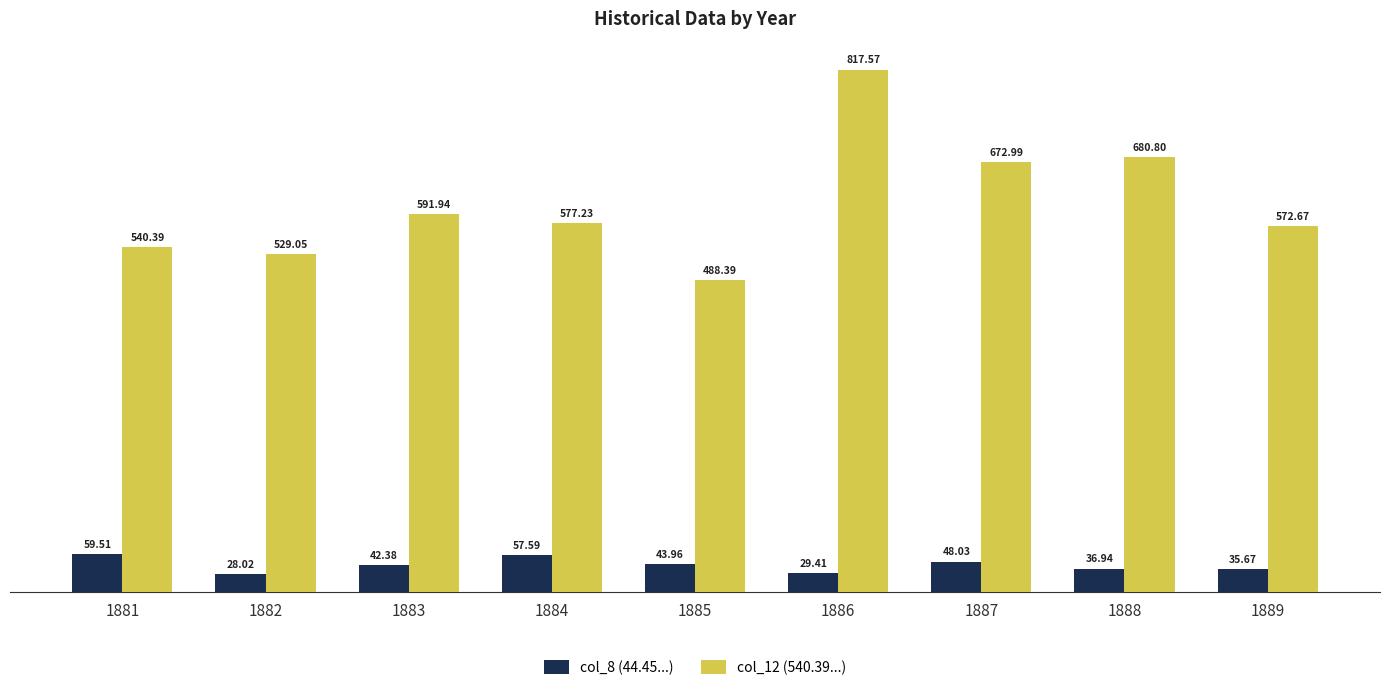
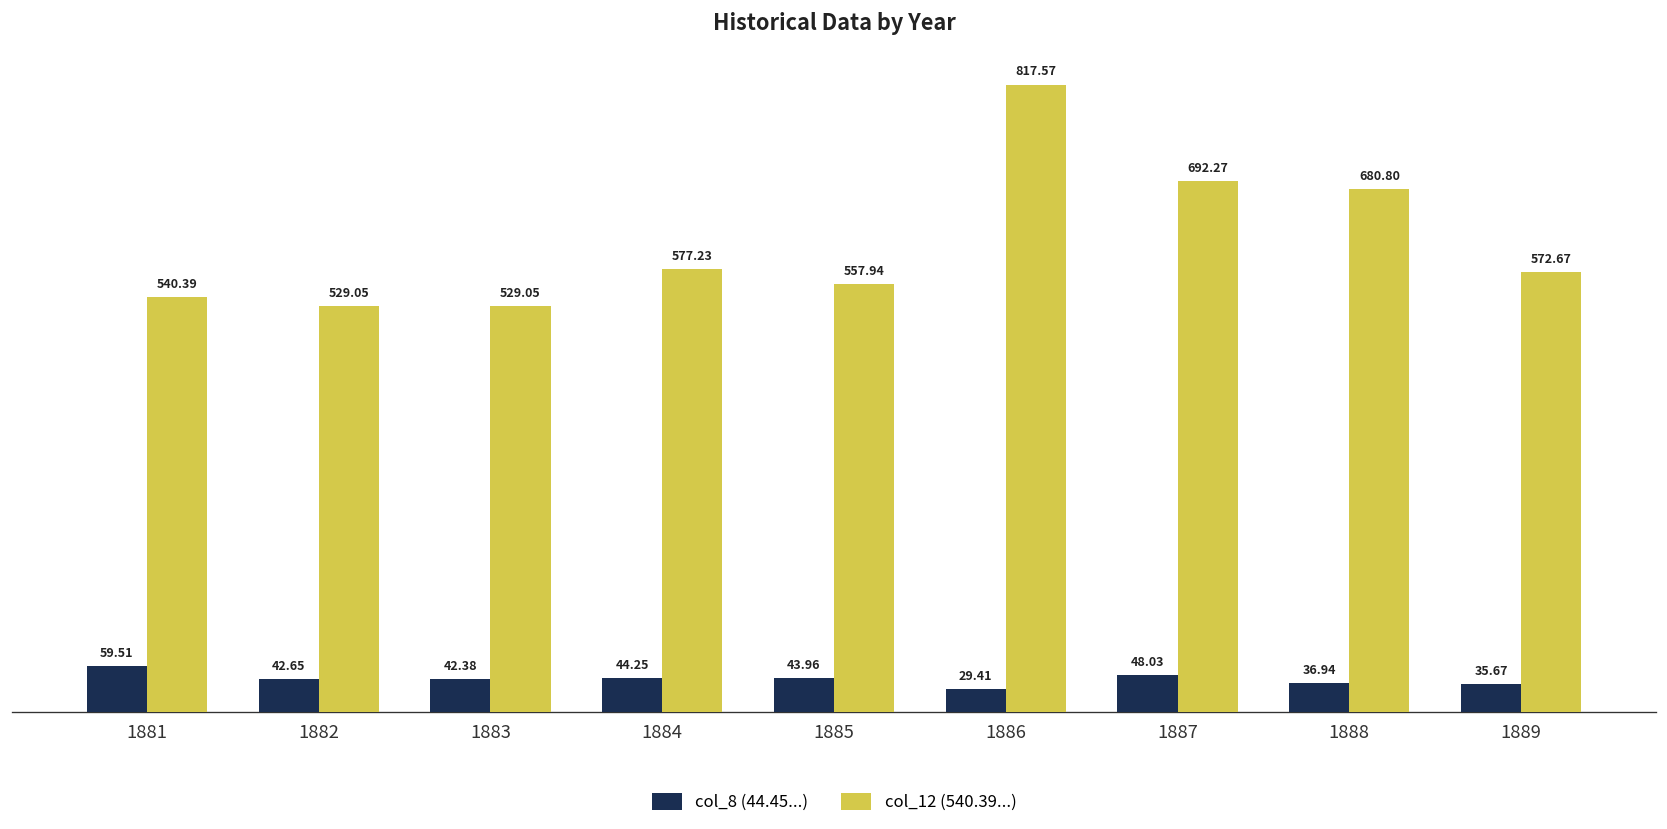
  {
    "col_8 (44.45...)": {
      "1881": 59.51,
-     "1882": 28.02,
+     "1882": 42.65,
      "1883": 42.38,
-     "1884": 57.59,
+     "1884": 44.25,
      "1885": 43.96,
      "1886": 29.41,
      "1887": 48.03,
      "1888": 36.94,
      "1889": 35.67
    },
    "col_12 (540.39...)": {
      "1881": 540.39,
      "1882": 529.05,
-     "1883": 591.94,
+     "1883": 529.05,
      "1884": 577.23,
-     "1885": 488.39,
+     "1885": 557.94,
      "1886": 817.57,
-     "1887": 672.99,
+     "1887": 692.27,
      "1888": 680.80,
      "1889": 572.67
    }
  }
